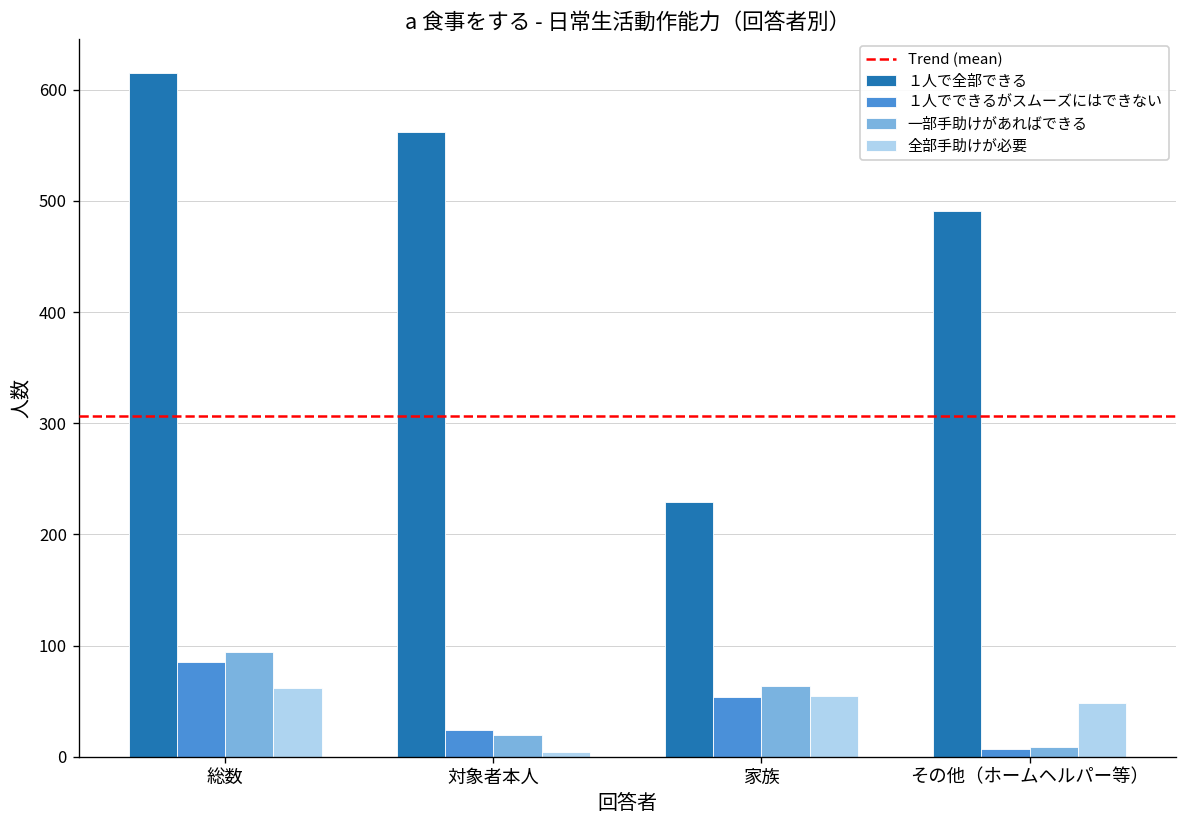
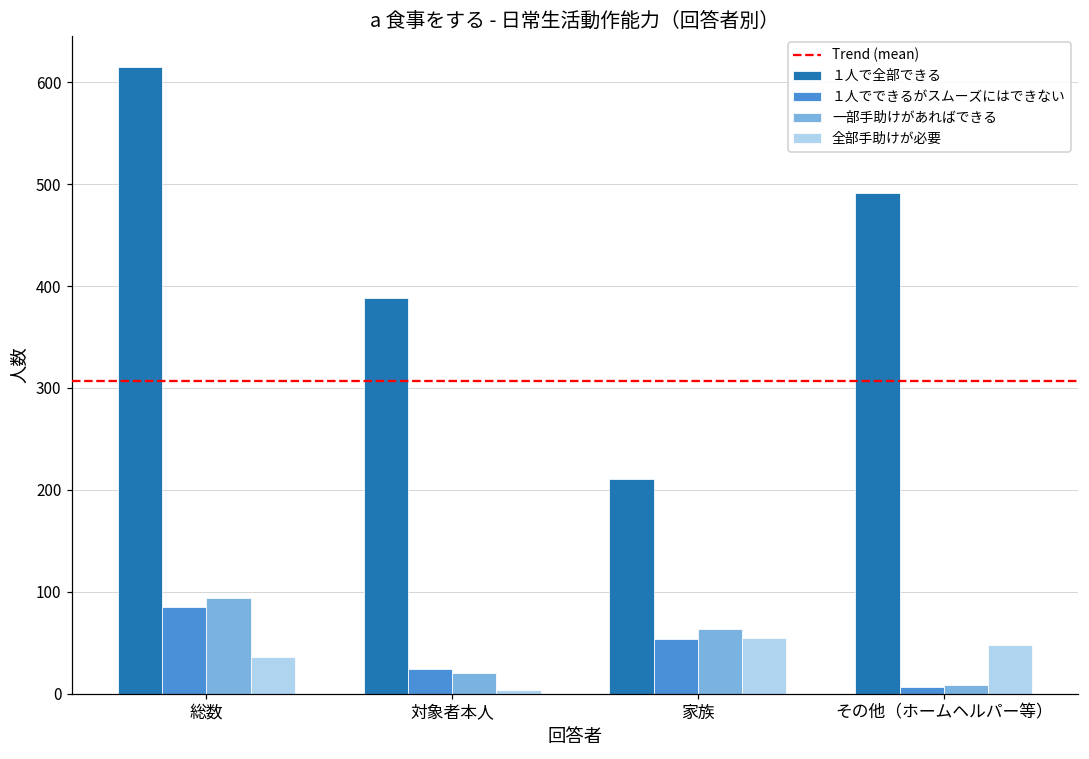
  {
    "１人で全部できる": {
      "総数": 620,
-     "対象者本人": 560,
-     "家族": 230,
+     "対象者本人": 390,
+     "家族": 210,
      "その他（ホームヘルパー等）": 490
    },
    "全部手助けが必要": {
-     "総数": 60,
+     "総数": 40,
      "対象者本人": 0,
      "家族": 60,
      "その他（ホームヘルパー等）": 50
    }
  }
